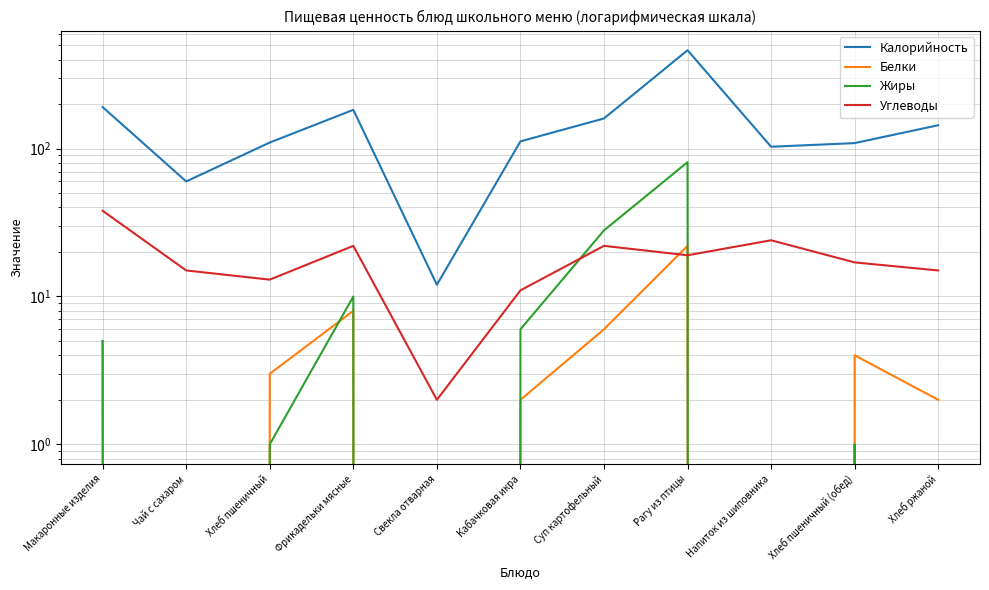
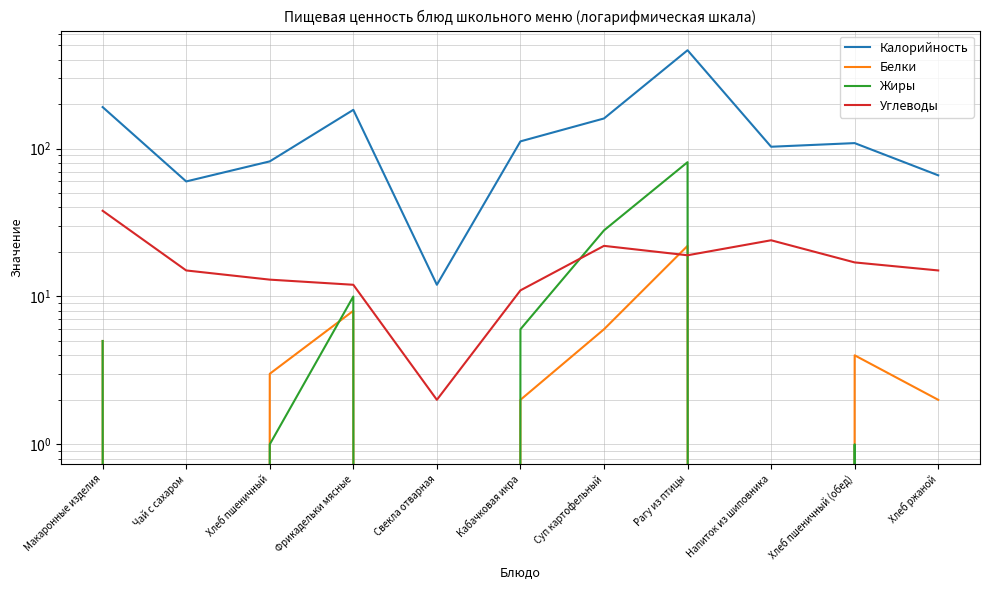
  {
    "Калорийность": {
      "Макаронные изделия": 190,
      "Чай с сахаром": 60,
-     "Хлеб пшеничный": 110,
+     "Хлеб пшеничный": 80,
      "Фрикадельки мясные": 180,
      "Свекла отварная": 12,
      "Кабачковая икра": 110,
      "Суп картофельный": 160,
      "Рагу из птицы": 460,
      "Напиток из шиповника": 100,
      "Хлеб пшеничный (обед)": 110,
-     "Хлеб ржаной": 140
+     "Хлеб ржаной": 70
    },
    "Белки": {
      "Хлеб пшеничный": 3,
      "Фрикадельки мясные": 8,
      "Кабачковая икра": 2,
      "Суп картофельный": 6,
      "Рагу из птицы": 22,
      "Хлеб пшеничный (обед)": 4,
      "Хлеб ржаной": 2
    },
    "Жиры": {
      "Хлеб пшеничный": 1,
      "Фрикадельки мясные": 10,
      "Кабачковая икра": 6,
      "Суп картофельный": 28,
      "Рагу из птицы": 80,
      "Хлеб пшеничный (обед)": 1
    },
    "Углеводы": {
      "Макаронные изделия": 38,
      "Чай с сахаром": 15,
      "Хлеб пшеничный": 13,
-     "Фрикадельки мясные": 22,
+     "Фрикадельки мясные": 12,
      "Свекла отварная": 2,
      "Кабачковая икра": 11,
      "Суп картофельный": 22,
      "Рагу из птицы": 19,
      "Напиток из шиповника": 24,
      "Хлеб пшеничный (обед)": 17,
      "Хлеб ржаной": 15
    }
  }
